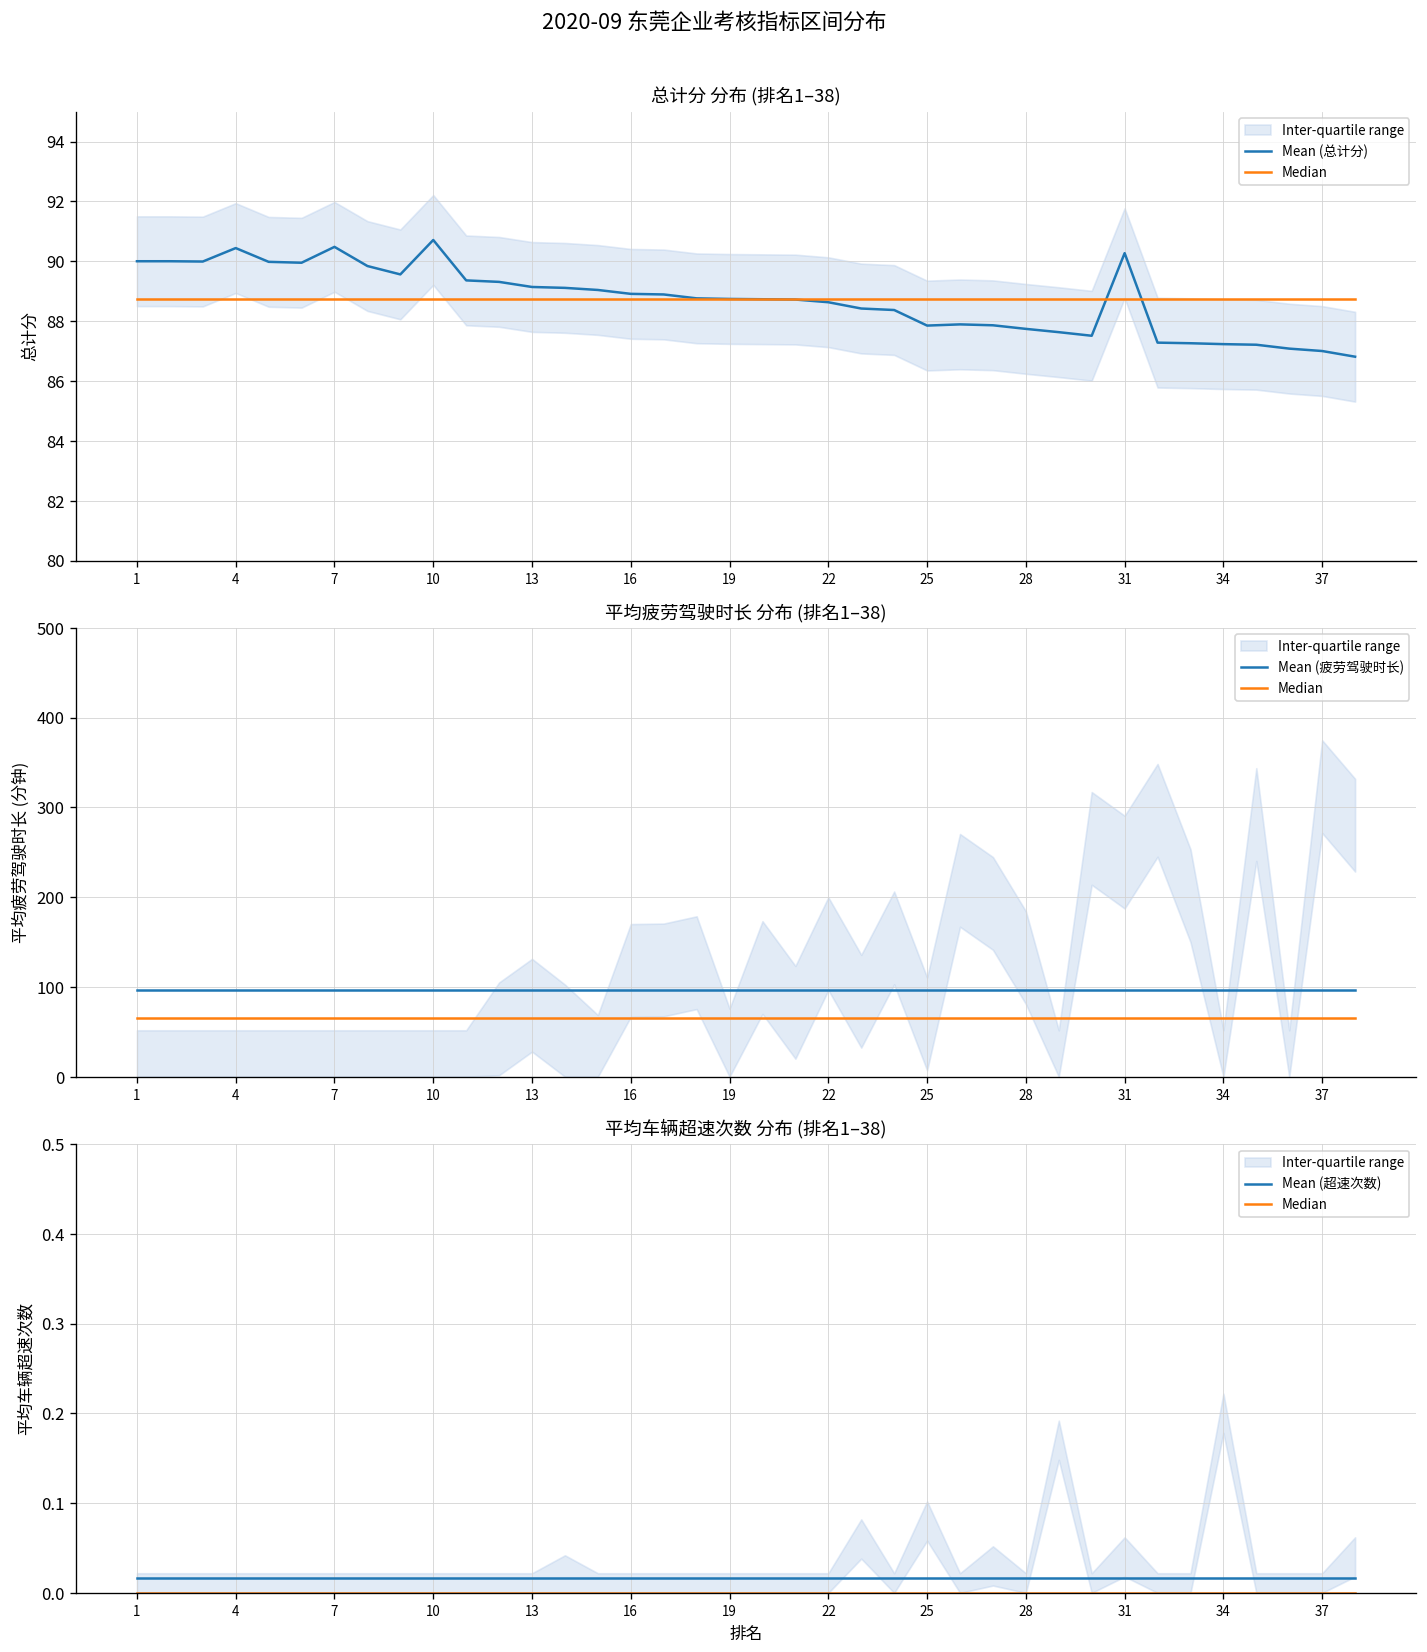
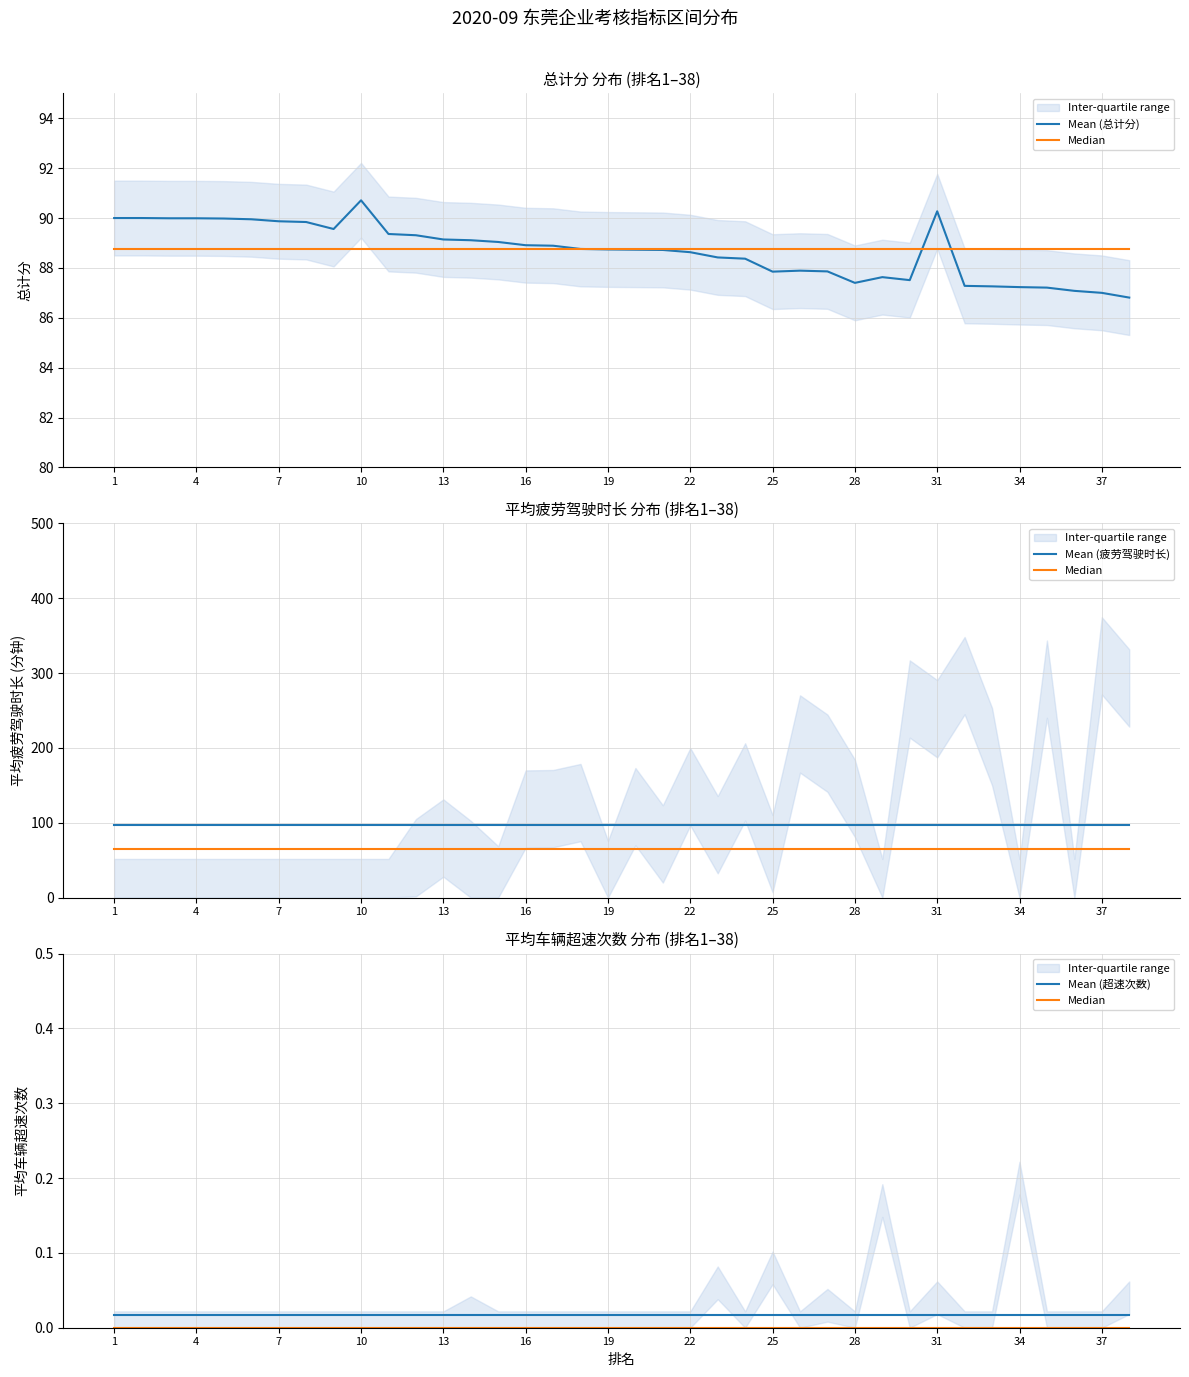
  {
    "总计分 分布 (排名1–38)": {
      "Mean (总计分)": {
        "1": 90.0,
-       "4": 90.4,
-       "7": 90.5,
+       "4": 90.0,
+       "7": 89.9,
        "10": 90.7,
        "13": 89.1,
        "16": 88.9,
        "22": 88.6,
        "25": 87.9,
-       "28": 87.7,
+       "28": 87.4,
        "31": 90.3,
        "34": 87.2,
        "37": 87.0
      },
      "Median": {
        "1": 88.8,
        "4": 88.8,
        "7": 88.8,
        "10": 88.8,
        "13": 88.8,
        "16": 88.8,
        "22": 88.8,
        "25": 88.8,
        "28": 88.8,
        "31": 88.8,
        "37": 88.8
      }
    },
    "平均疲劳驾驶时长 分布 (排名1–38)": {
      "Mean (疲劳驾驶时长)": {
        "1": 100,
        "4": 100,
        "7": 100,
        "10": 100,
        "13": 100,
        "16": 100,
        "19": 100,
        "22": 100,
        "25": 100,
        "28": 100,
        "31": 100,
        "34": 100,
        "37": 100
      },
      "Inter-quartile range": {
        "1": 50,
        "4": 50,
        "7": 50,
        "10": 50,
        "19": 80,
        "34": 50
      },
      "Median": {
        "1": 70,
        "4": 70,
        "7": 70,
        "10": 70,
        "13": 70,
        "16": 70,
        "19": 70,
        "22": 70,
        "25": 70,
        "28": 70,
        "31": 70,
        "34": 70,
        "37": 70
      }
    },
    "平均车辆超速次数 分布 (排名1–38)": {
      "Mean (超速次数)": {
        "1": 0.02,
        "4": 0.02,
        "7": 0.02,
        "10": 0.02,
        "13": 0.02,
        "16": 0.02,
        "19": 0.02,
        "22": 0.02,
        "25": 0.02,
        "28": 0.02,
        "31": 0.02,
        "34": 0.02,
        "37": 0.02
      },
      "Inter-quartile range": {
        "1": 0.02,
        "4": 0.02,
        "7": 0.02,
        "10": 0.02,
        "13": 0.02,
        "16": 0.02,
        "19": 0.02,
        "22": 0.02,
        "28": 0.02,
        "37": 0.02
      },
      "Median": {
        "1": 0.00,
        "4": 0.00,
        "7": 0.00,
        "10": 0.00,
        "13": 0.00,
        "16": 0.00,
        "19": 0.00,
        "22": 0.00,
        "25": 0.00,
        "28": 0.00,
        "31": 0.00,
        "34": 0.00,
        "37": 0.00
      }
    }
  }
